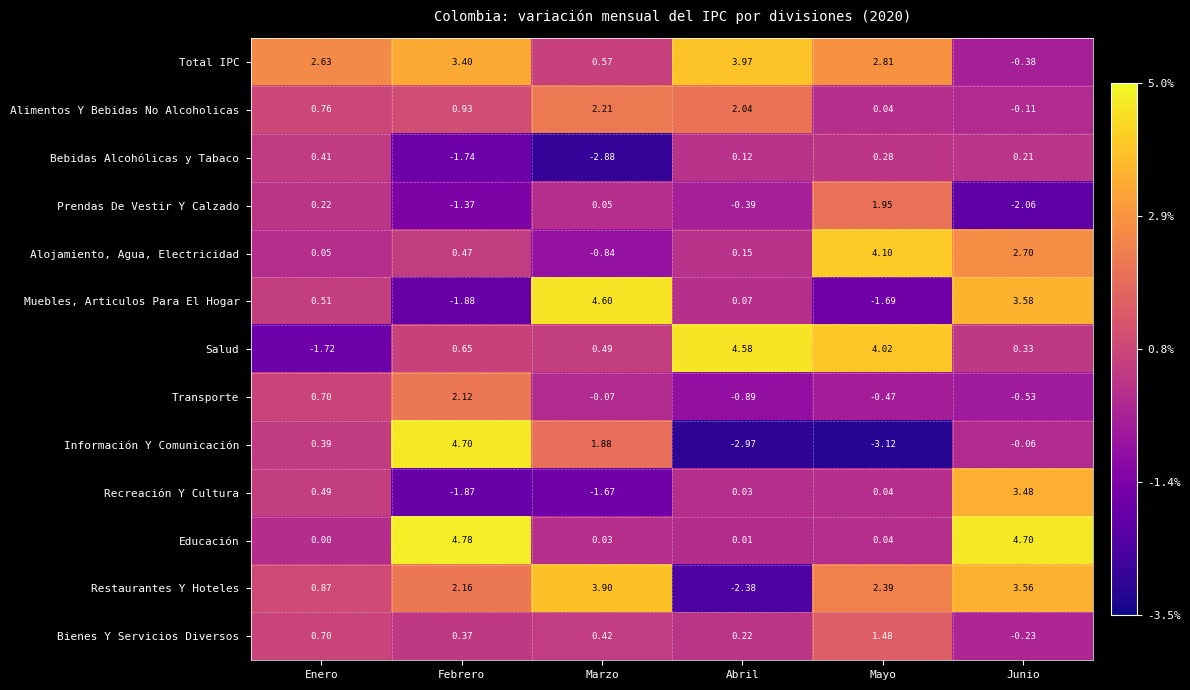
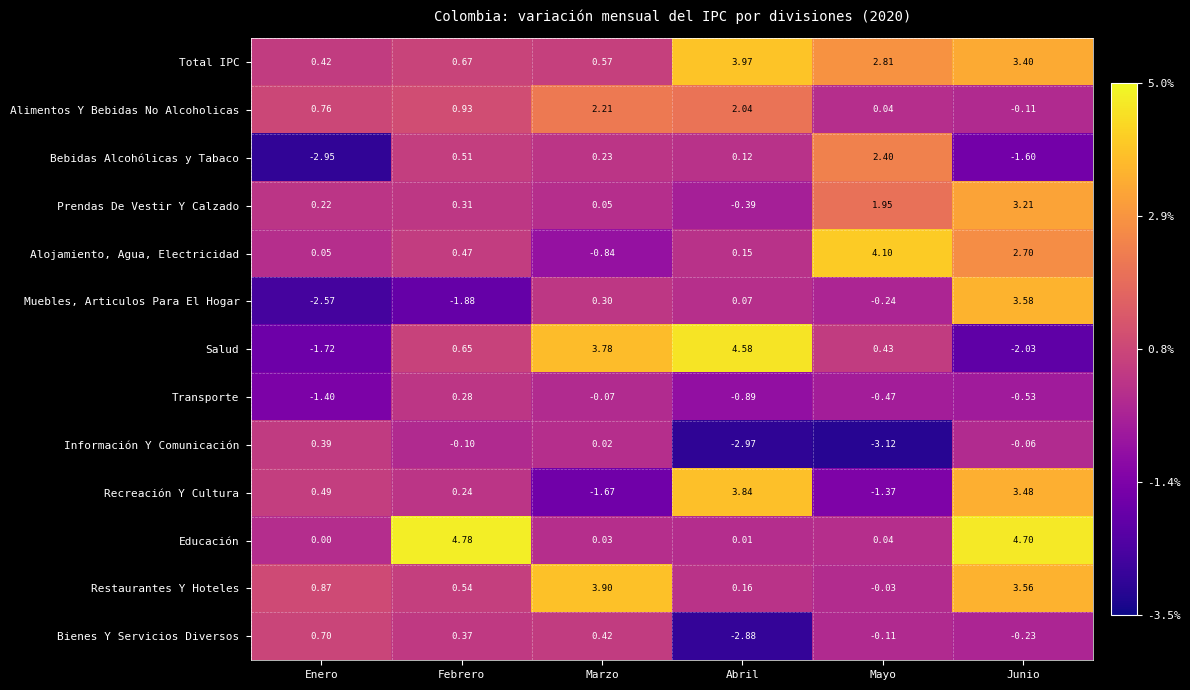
  {
    "Total IPC": {
-     "Enero": 2.63,
-     "Febrero": 3.40,
+     "Enero": 0.42,
+     "Febrero": 0.67,
      "Marzo": 0.57,
      "Abril": 3.97,
      "Mayo": 2.81,
-     "Junio": -0.38
+     "Junio": 3.40
    },
    "Alimentos Y Bebidas No Alcoholicas": {
      "Enero": 0.76,
      "Febrero": 0.93,
      "Marzo": 2.21,
      "Abril": 2.04,
      "Mayo": 0.04,
      "Junio": -0.11
    },
    "Bebidas Alcohólicas y Tabaco": {
-     "Enero": 0.41,
-     "Febrero": -1.74,
-     "Marzo": -2.88,
+     "Enero": -2.95,
+     "Febrero": 0.51,
+     "Marzo": 0.23,
      "Abril": 0.12,
-     "Mayo": 0.28,
-     "Junio": 0.21
+     "Mayo": 2.40,
+     "Junio": -1.60
    },
    "Prendas De Vestir Y Calzado": {
      "Enero": 0.22,
-     "Febrero": -1.37,
+     "Febrero": 0.31,
      "Marzo": 0.05,
      "Abril": -0.39,
      "Mayo": 1.95,
-     "Junio": -2.06
+     "Junio": 3.21
    },
    "Alojamiento, Agua, Electricidad": {
      "Enero": 0.05,
      "Febrero": 0.47,
      "Marzo": -0.84,
      "Abril": 0.15,
      "Mayo": 4.10,
      "Junio": 2.70
    },
    "Muebles, Articulos Para El Hogar": {
-     "Enero": 0.51,
+     "Enero": -2.57,
      "Febrero": -1.88,
-     "Marzo": 4.60,
+     "Marzo": 0.30,
      "Abril": 0.07,
-     "Mayo": -1.69,
+     "Mayo": -0.24,
      "Junio": 3.58
    },
    "Salud": {
      "Enero": -1.72,
      "Febrero": 0.65,
-     "Marzo": 0.49,
+     "Marzo": 3.78,
      "Abril": 4.58,
-     "Mayo": 4.02,
-     "Junio": 0.33
+     "Mayo": 0.43,
+     "Junio": -2.03
    },
    "Transporte": {
-     "Enero": 0.70,
-     "Febrero": 2.12,
+     "Enero": -1.40,
+     "Febrero": 0.28,
      "Marzo": -0.07,
      "Abril": -0.89,
      "Mayo": -0.47,
      "Junio": -0.53
    },
    "Información Y Comunicación": {
      "Enero": 0.39,
-     "Febrero": 4.70,
-     "Marzo": 1.88,
+     "Febrero": -0.10,
+     "Marzo": 0.02,
      "Abril": -2.97,
      "Mayo": -3.12,
      "Junio": -0.06
    },
    "Recreación Y Cultura": {
      "Enero": 0.49,
-     "Febrero": -1.87,
+     "Febrero": 0.24,
      "Marzo": -1.67,
-     "Abril": 0.03,
-     "Mayo": 0.04,
+     "Abril": 3.84,
+     "Mayo": -1.37,
      "Junio": 3.48
    },
    "Educación": {
      "Enero": 0.00,
      "Febrero": 4.78,
      "Marzo": 0.03,
      "Abril": 0.01,
      "Mayo": 0.04,
      "Junio": 4.70
    },
    "Restaurantes Y Hoteles": {
      "Enero": 0.87,
-     "Febrero": 2.16,
+     "Febrero": 0.54,
      "Marzo": 3.90,
-     "Abril": -2.38,
-     "Mayo": 2.39,
+     "Abril": 0.16,
+     "Mayo": -0.03,
      "Junio": 3.56
    },
    "Bienes Y Servicios Diversos": {
      "Enero": 0.70,
      "Febrero": 0.37,
      "Marzo": 0.42,
-     "Abril": 0.22,
-     "Mayo": 1.48,
+     "Abril": -2.88,
+     "Mayo": -0.11,
      "Junio": -0.23
    }
  }
